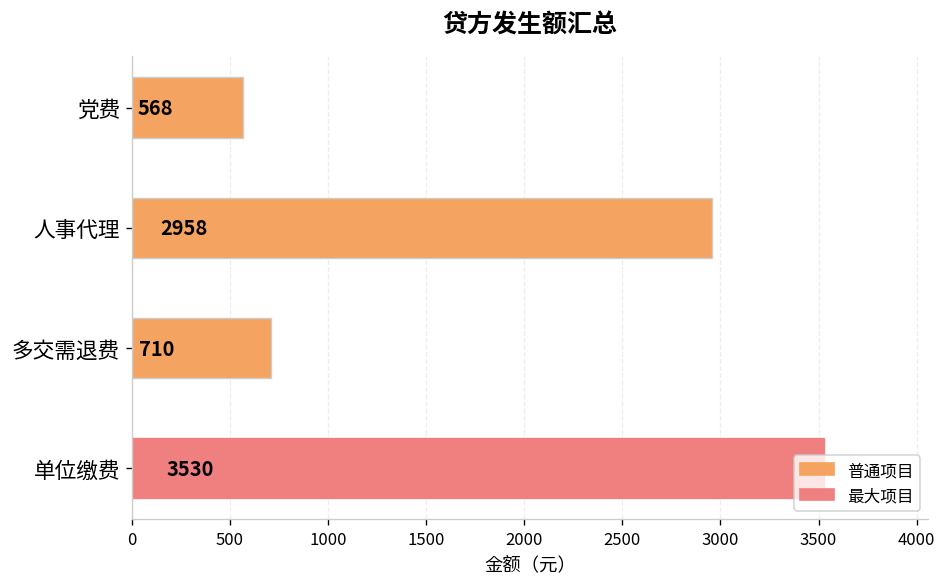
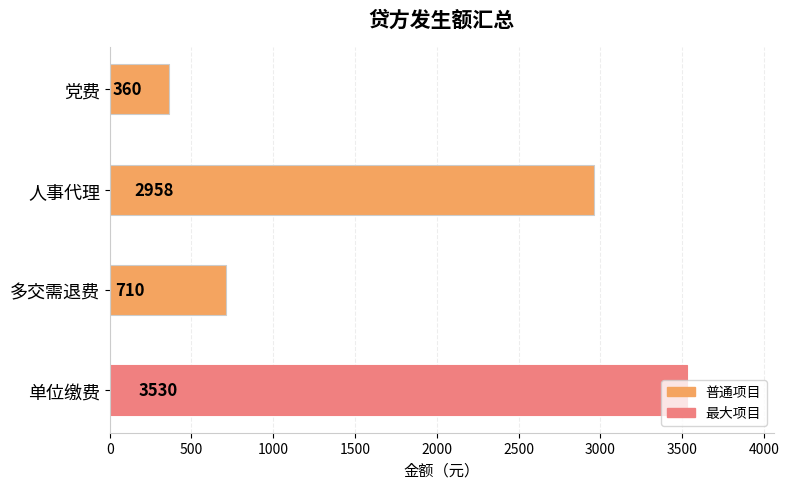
  {
-   "党费": 568,
+   "党费": 360,
    "人事代理": 2958,
    "多交需退费": 710
  }
